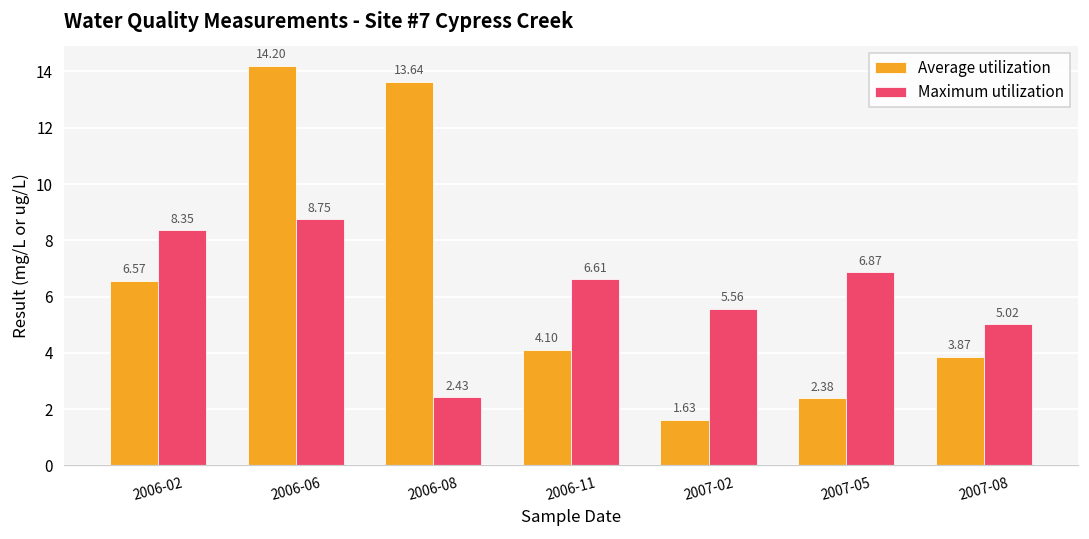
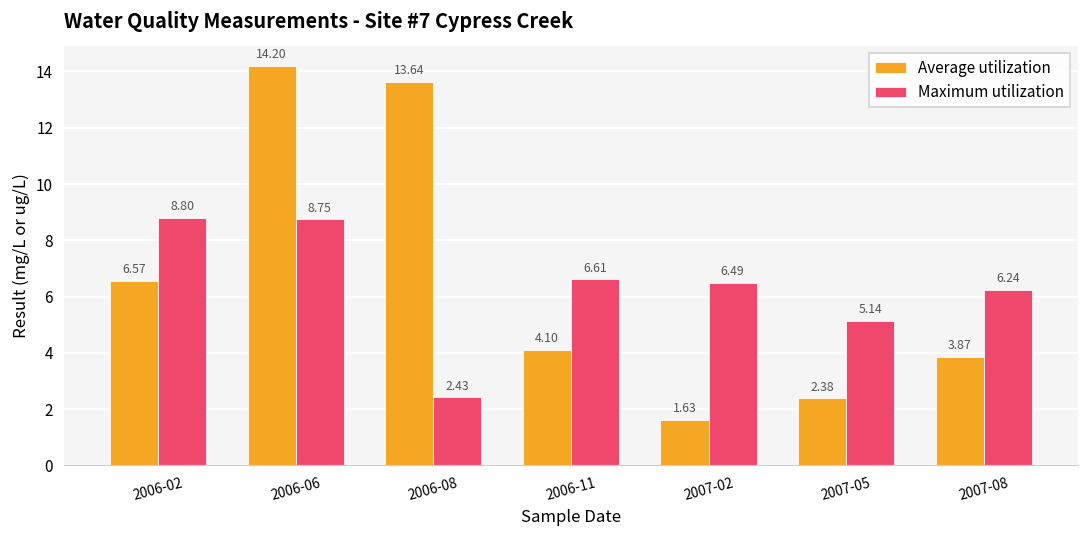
  {
    "Average utilization": {
      "2006-02": 6.57,
      "2006-06": 14.20,
      "2006-08": 13.64,
      "2006-11": 4.10,
      "2007-02": 1.63,
      "2007-05": 2.38,
      "2007-08": 3.87
    },
    "Maximum utilization": {
-     "2006-02": 8.35,
+     "2006-02": 8.80,
      "2006-06": 8.75,
      "2006-08": 2.43,
      "2006-11": 6.61,
-     "2007-02": 5.56,
-     "2007-05": 6.87,
-     "2007-08": 5.02
+     "2007-02": 6.49,
+     "2007-05": 5.14,
+     "2007-08": 6.24
    }
  }
